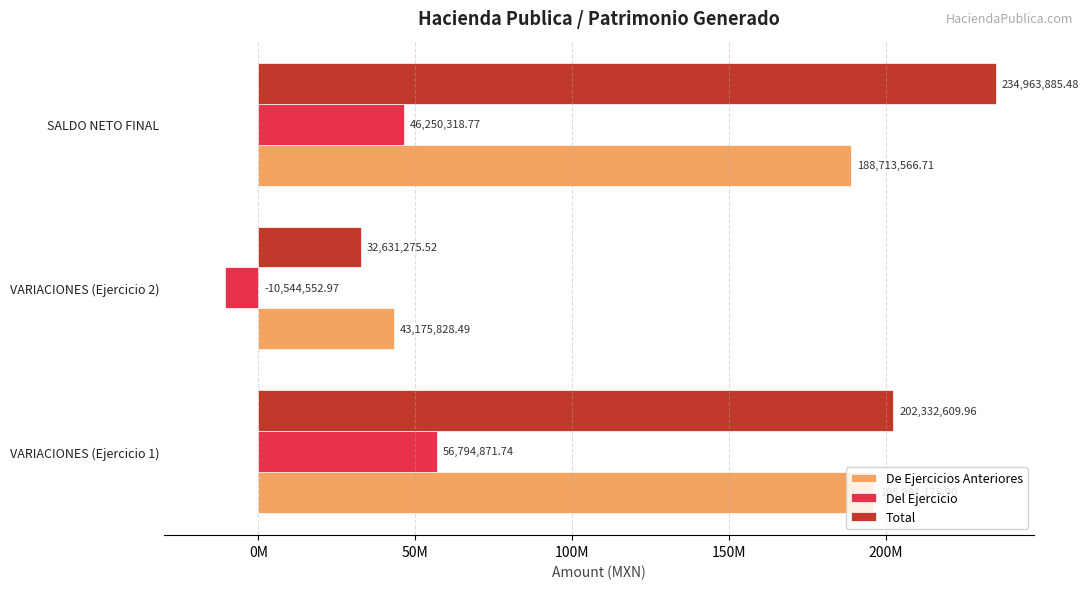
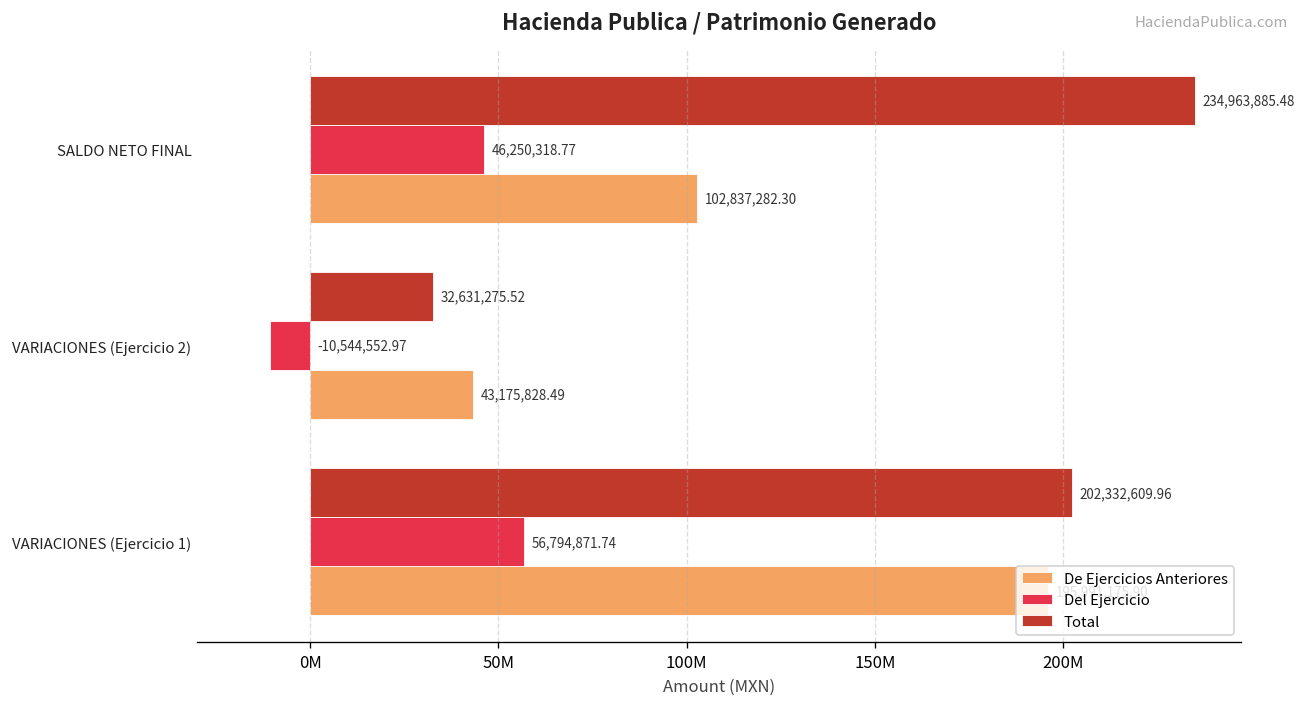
  {
    "De Ejercicios Anteriores": {
-     "SALDO NETO FINAL": "188,713,566.71",
+     "SALDO NETO FINAL": "102,837,282.30",
      "VARIACIONES (Ejercicio 2)": "43,175,828.49"
    }
  }
